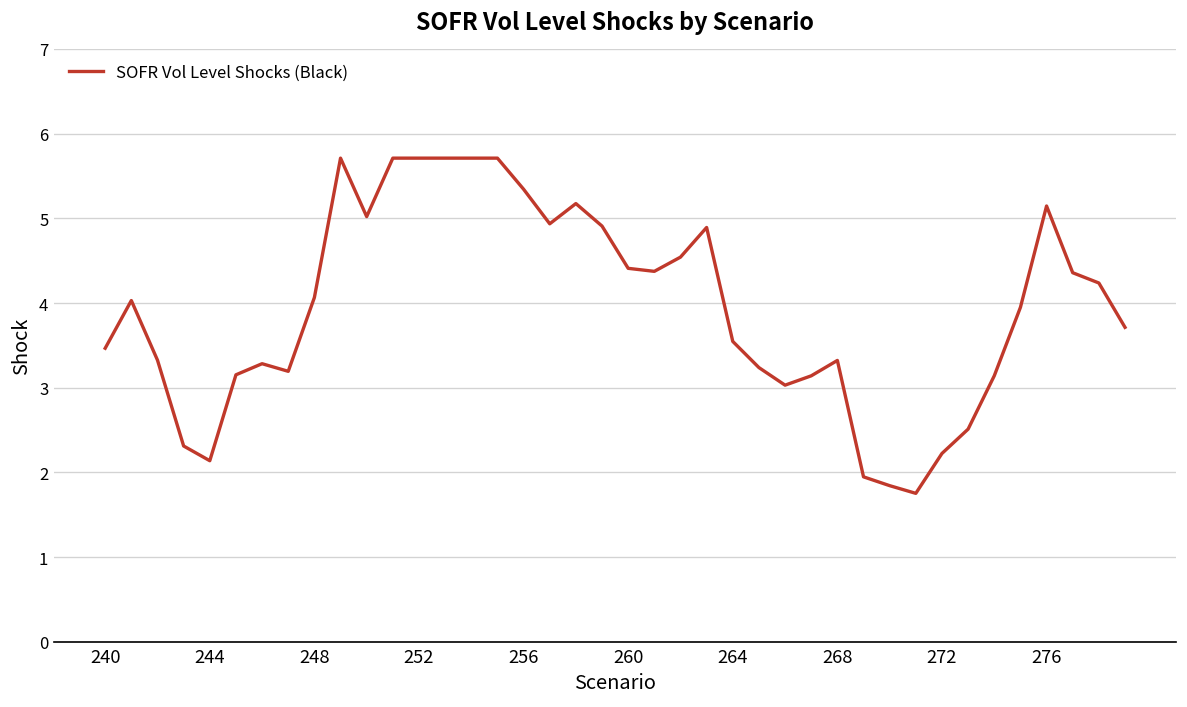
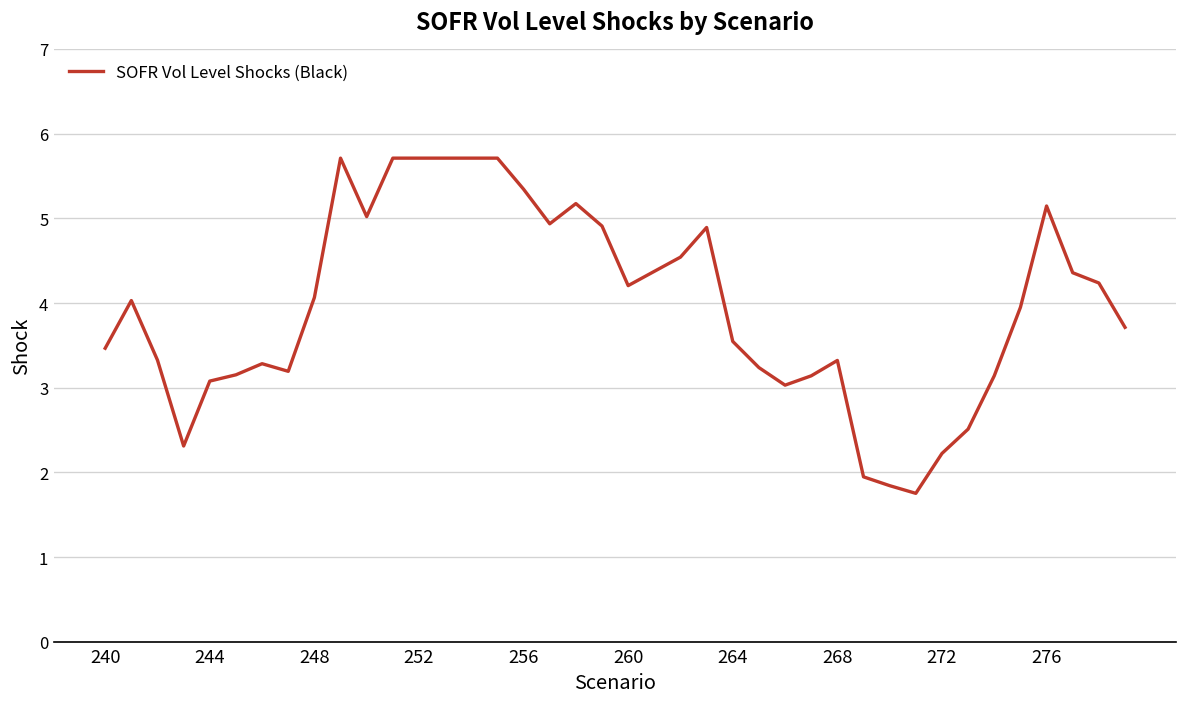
  {
    "240": 3.5,
-   "244": 2.1,
+   "244": 3.1,
    "248": 4.1,
    "252": 5.7,
    "256": 5.3,
-   "260": 4.4,
+   "260": 4.2,
    "264": 3.5,
    "268": 3.3,
    "272": 2.2,
    "276": 5.1
  }
